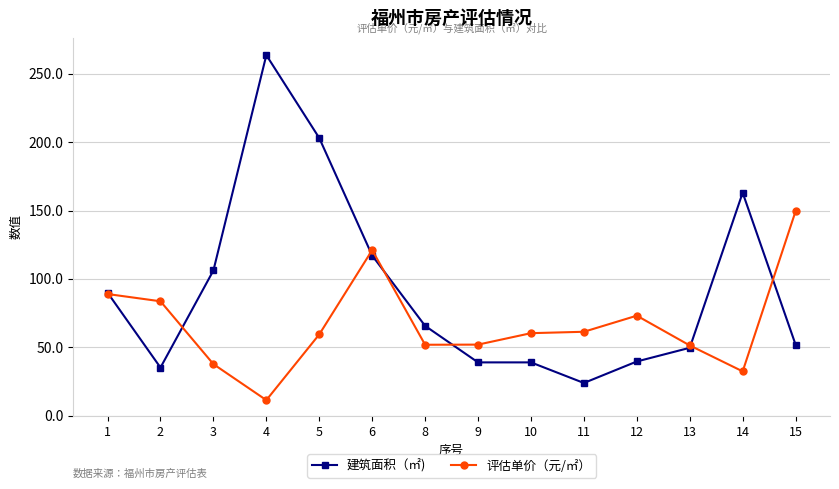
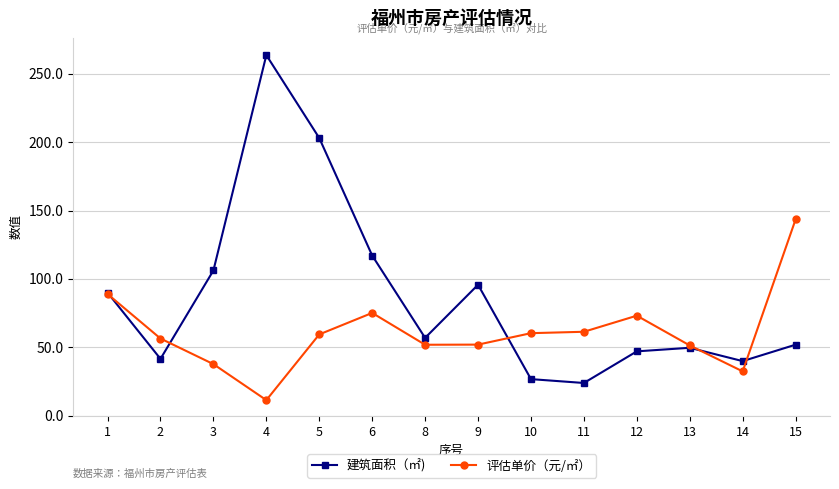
  {
    "建筑面积（㎡)": {
-     "2": 35,
+     "2": 42,
      "3": 106,
      "4": 264,
      "5": 203,
      "6": 117,
-     "8": 66,
-     "9": 39,
-     "10": 39,
+     "8": 57,
+     "9": 96,
+     "10": 27,
      "11": 24,
-     "12": 40,
-     "14": 163,
+     "12": 47,
+     "14": 40,
      "15": 52
    },
    "评估单价（元/㎡）": {
-     "2": 84,
+     "2": 57,
      "3": 38,
      "4": 12,
      "5": 60,
-     "6": 121,
+     "6": 75,
      "8": 52,
      "9": 52,
      "10": 60,
      "11": 61,
      "12": 73,
      "14": 33,
-     "15": 150
+     "15": 144
    }
  }
